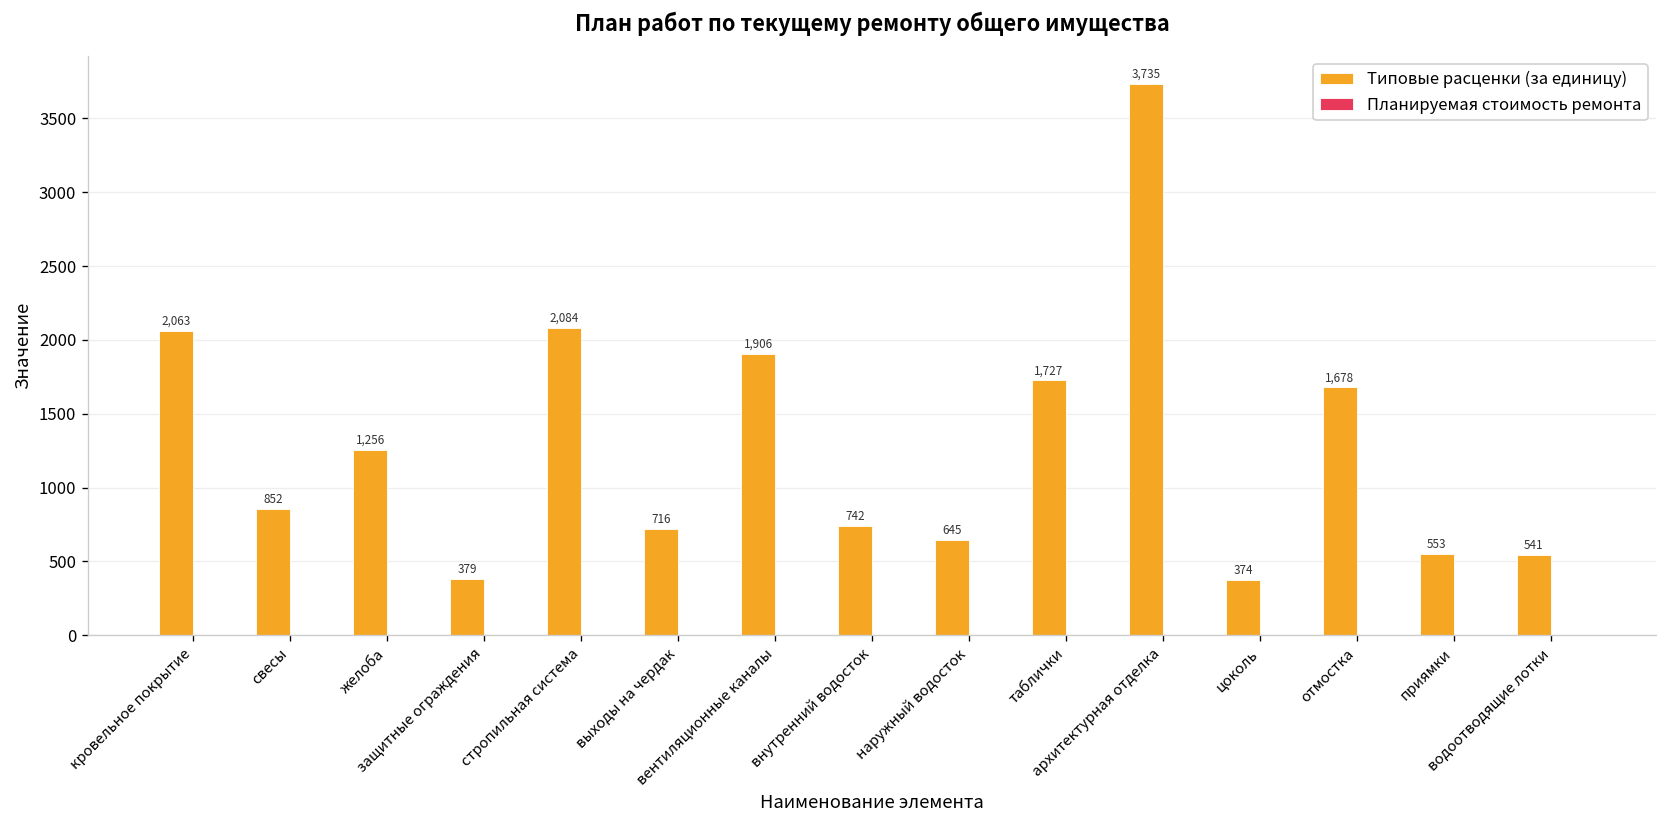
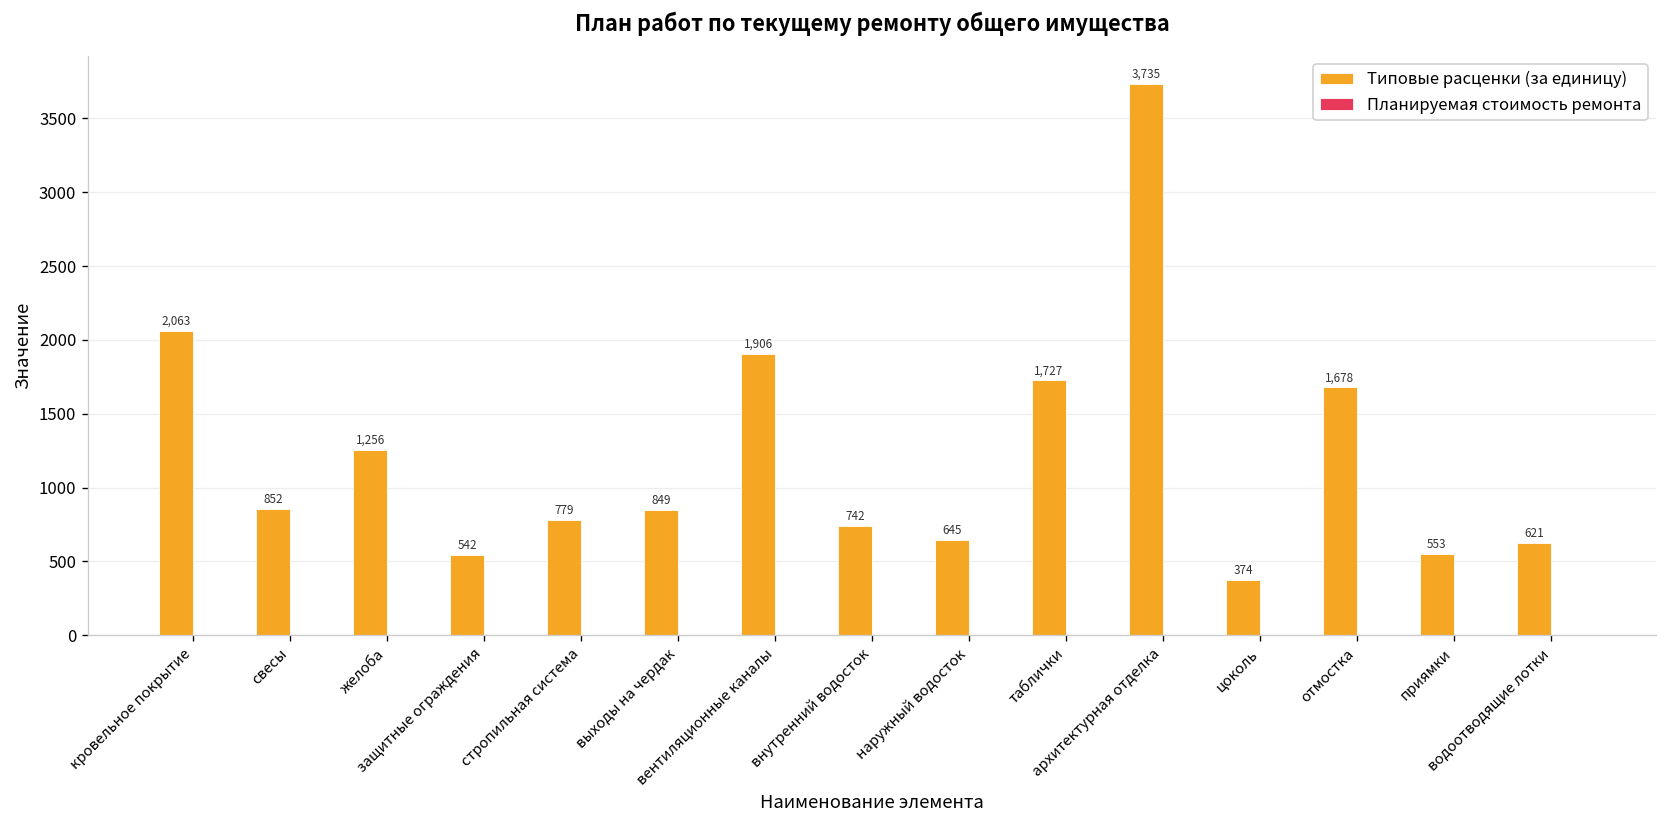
  {
    "Типовые расценки (за единицу)": {
      "кровельное покрытие": "2,063",
      "свесы": "852",
      "желоба": "1,256",
-     "защитные ограждения": "379",
-     "стропильная система": "2,084",
-     "выходы на чердак": "716",
+     "защитные ограждения": "542",
+     "стропильная система": "779",
+     "выходы на чердак": "849",
      "вентиляционные каналы": "1,906",
      "внутренний водосток": "742",
      "наружный водосток": "645",
      "таблички": "1,727",
      "архитектурная отделка": "3,735",
      "цоколь": "374",
      "отмостка": "1,678",
      "приямки": "553",
-     "водоотводящие лотки": "541"
+     "водоотводящие лотки": "621"
    },
    "Планируемая стоимость ремонта": {
      "кровельное покрытие": "0",
      "свесы": "0",
      "желоба": "0",
      "защитные ограждения": "0",
      "стропильная система": "0",
      "выходы на чердак": "0",
      "вентиляционные каналы": "0",
      "внутренний водосток": "0",
      "наружный водосток": "0",
      "таблички": "0",
      "архитектурная отделка": "0",
      "цоколь": "0",
      "отмостка": "0",
      "приямки": "0",
      "водоотводящие лотки": "0"
    }
  }
